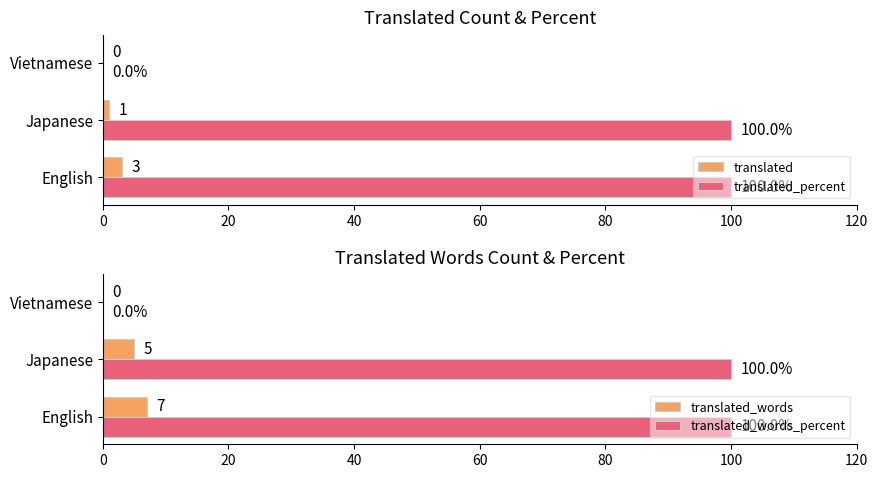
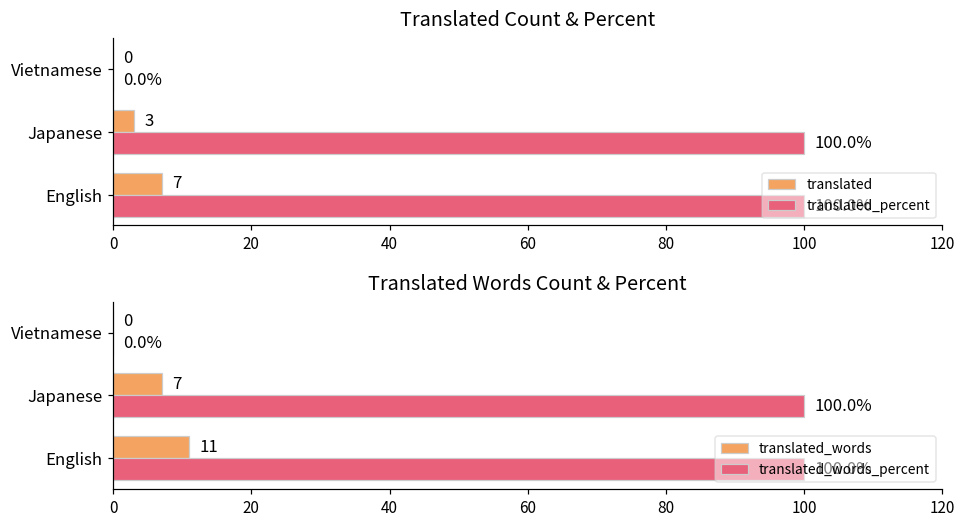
  {
    "Translated Count & Percent": {
      "translated": {
        "Vietnamese": "0",
-       "Japanese": "1",
-       "English": "3"
+       "Japanese": "3",
+       "English": "7"
      },
      "translated_percent": {
        "Vietnamese": "0.0%",
        "Japanese": "100.0%"
      }
    },
    "Translated Words Count & Percent": {
      "translated_words": {
        "Vietnamese": "0",
-       "Japanese": "5",
-       "English": "7"
+       "Japanese": "7",
+       "English": "11"
      },
      "translated_words_percent": {
        "Vietnamese": "0.0%",
        "Japanese": "100.0%"
      }
    }
  }
